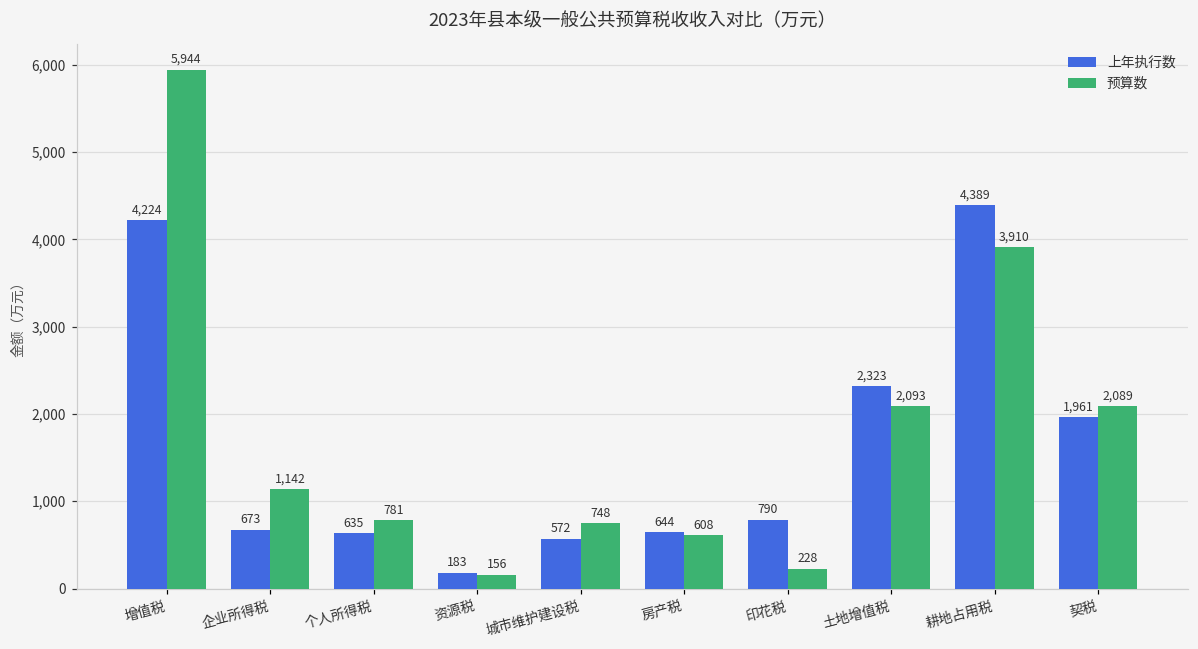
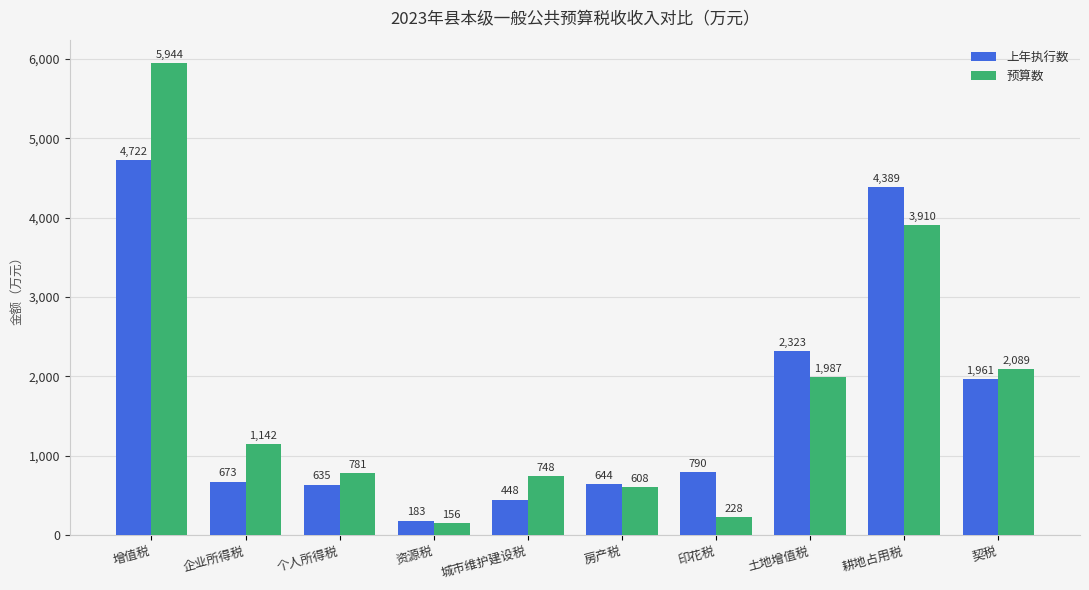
  {
    "上年执行数": {
-     "增值税": "4,224",
+     "增值税": "4,722",
      "企业所得税": "673",
      "个人所得税": "635",
      "资源税": "183",
-     "城市维护建设税": "572",
+     "城市维护建设税": "448",
      "房产税": "644",
      "印花税": "790",
      "土地增值税": "2,323",
      "耕地占用税": "4,389",
      "契税": "1,961"
    },
    "预算数": {
      "增值税": "5,944",
      "企业所得税": "1,142",
      "个人所得税": "781",
      "资源税": "156",
      "城市维护建设税": "748",
      "房产税": "608",
      "印花税": "228",
-     "土地增值税": "2,093",
+     "土地增值税": "1,987",
      "耕地占用税": "3,910",
      "契税": "2,089"
    }
  }
